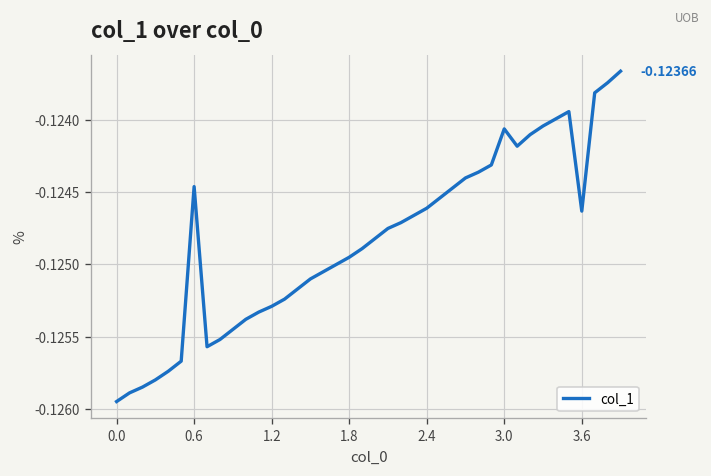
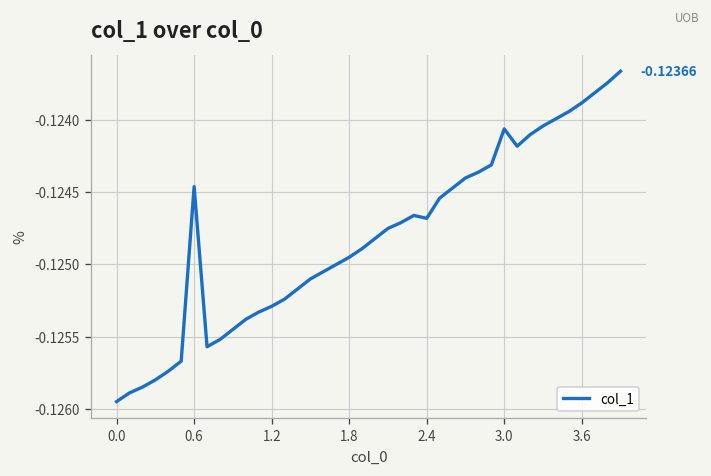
  {
    "0.0": -0.12595,
    "0.6": -0.12446,
    "1.2": -0.12529,
    "1.8": -0.12495,
-   "2.4": -0.12461,
+   "2.4": -0.12468,
    "3.0": -0.12406,
-   "3.6": -0.12463
+   "3.6": -0.12388
  }
